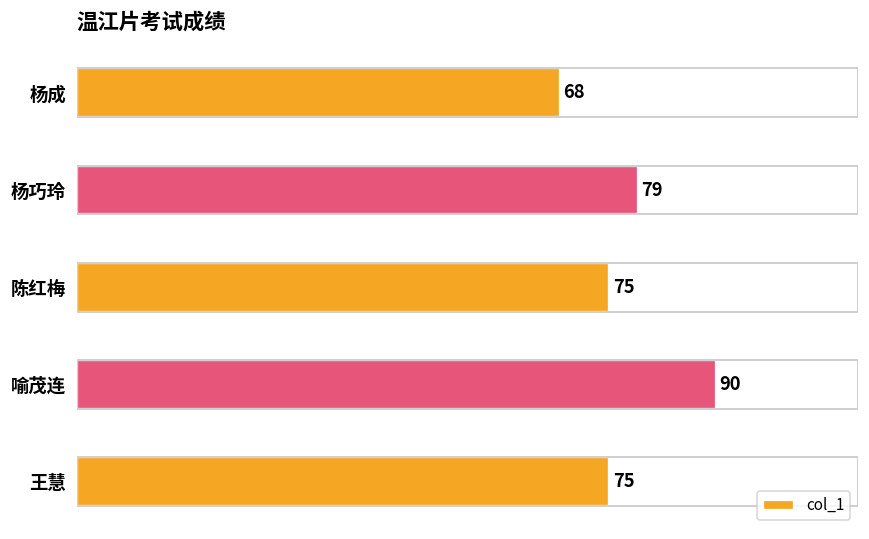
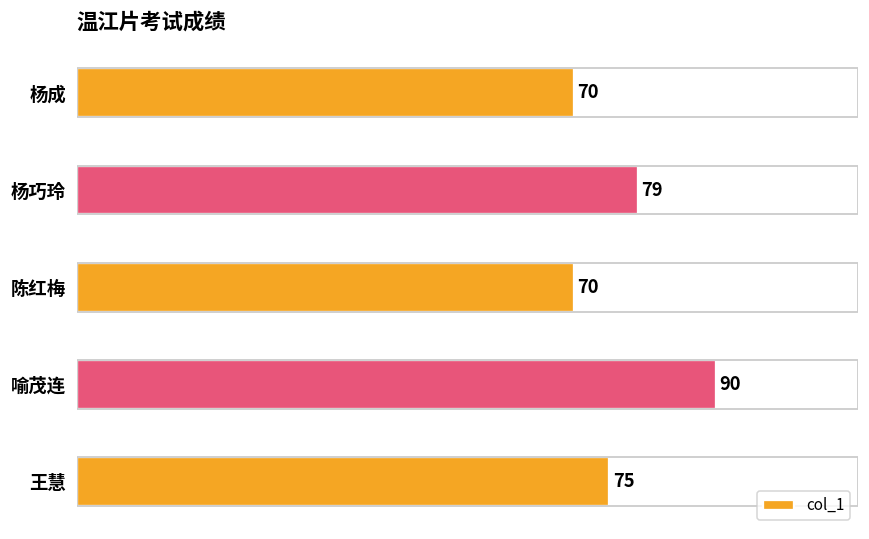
  {
-   "杨成": 68,
+   "杨成": 70,
    "杨巧玲": 79,
-   "陈红梅": 75,
+   "陈红梅": 70,
    "喻茂连": 90,
    "王慧": 75
  }
